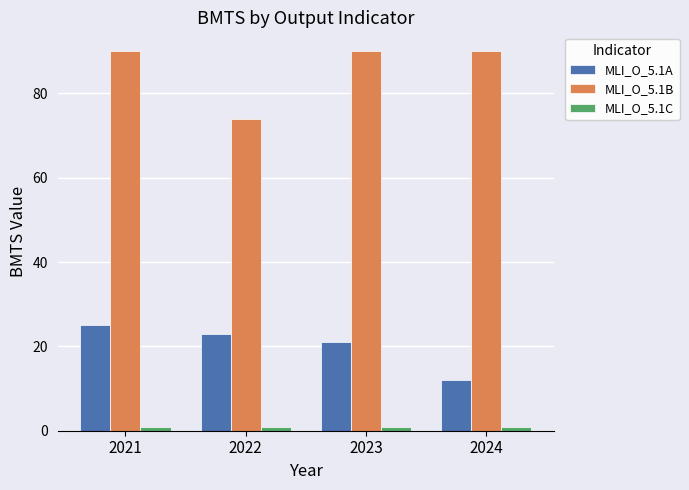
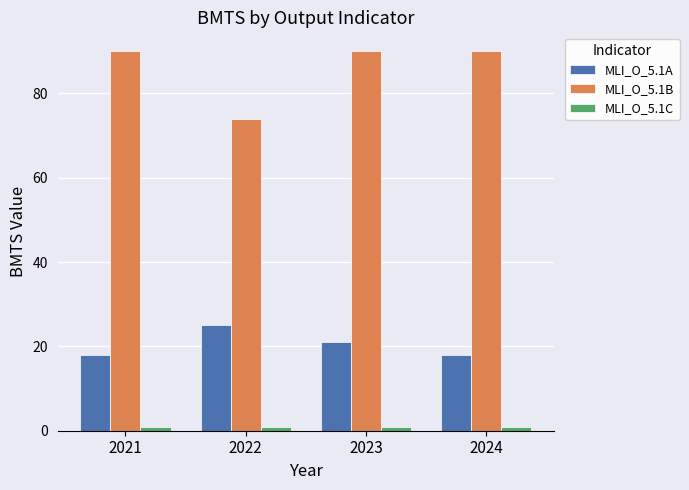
  {
    "MLI_O_5.1A": {
-     "2021": 25,
-     "2022": 23,
+     "2021": 18,
+     "2022": 25,
      "2023": 21,
-     "2024": 12
+     "2024": 18
    },
    "MLI_O_5.1B": {
      "2021": 90,
      "2022": 74,
      "2023": 90,
      "2024": 90
    },
    "MLI_O_5.1C": {
      "2021": 1,
      "2022": 1,
      "2023": 1,
      "2024": 1
    }
  }
